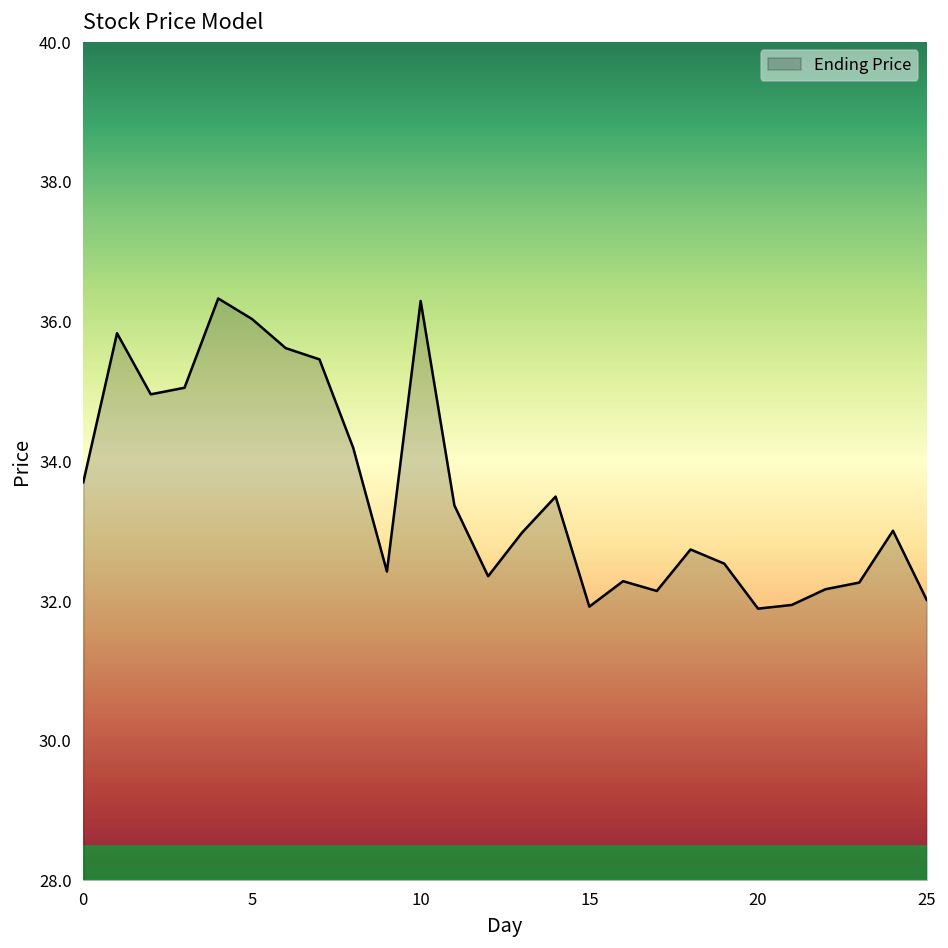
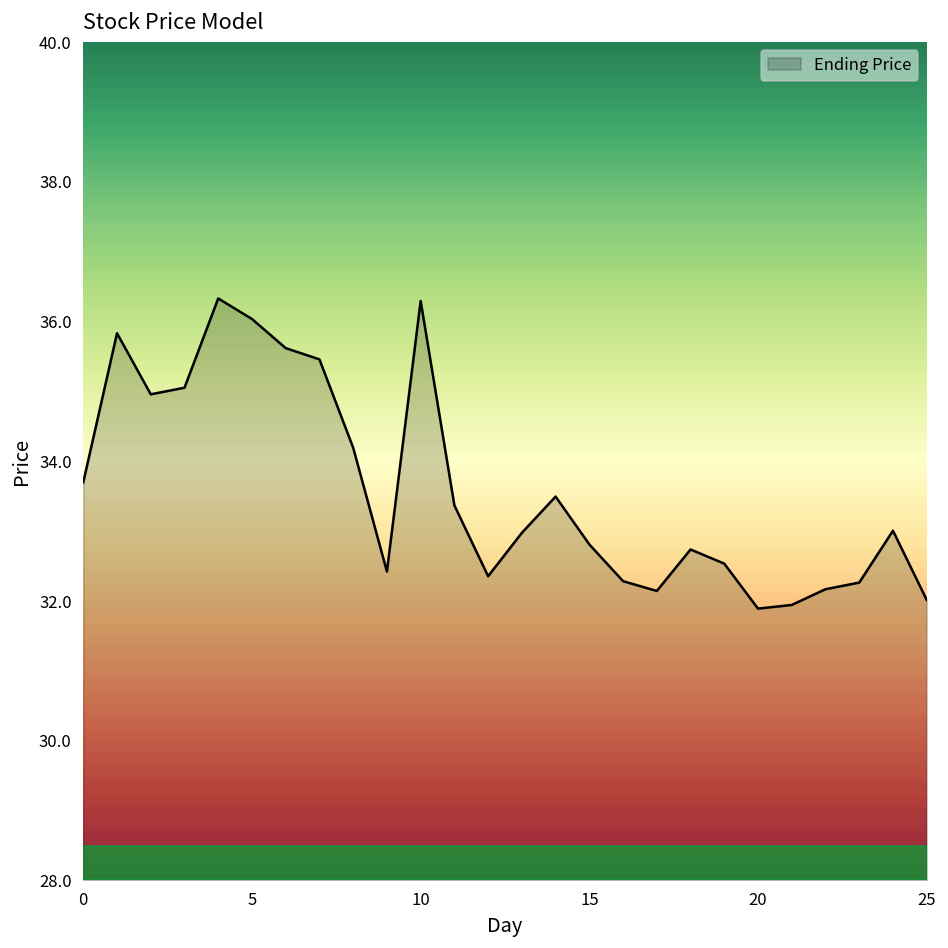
  {
    "0": 33.7,
    "5": 36.0,
    "10": 36.3,
-   "15": 31.9,
+   "15": 32.8,
    "20": 31.9,
    "25": 32.0
  }
